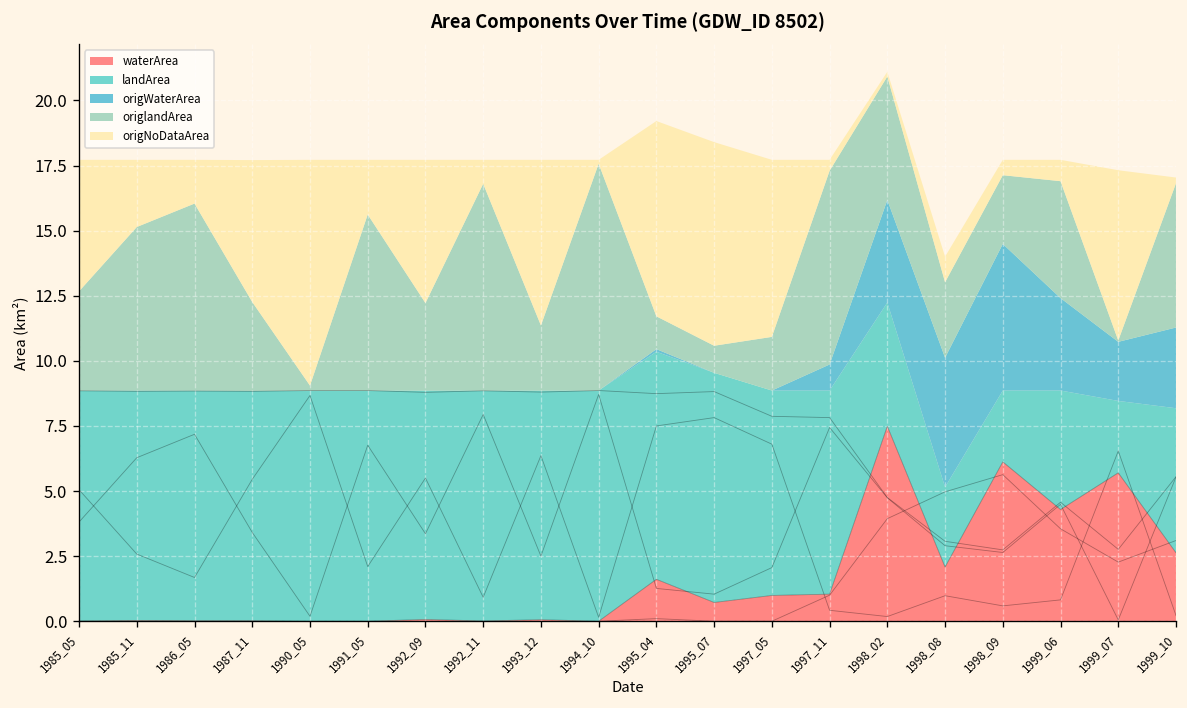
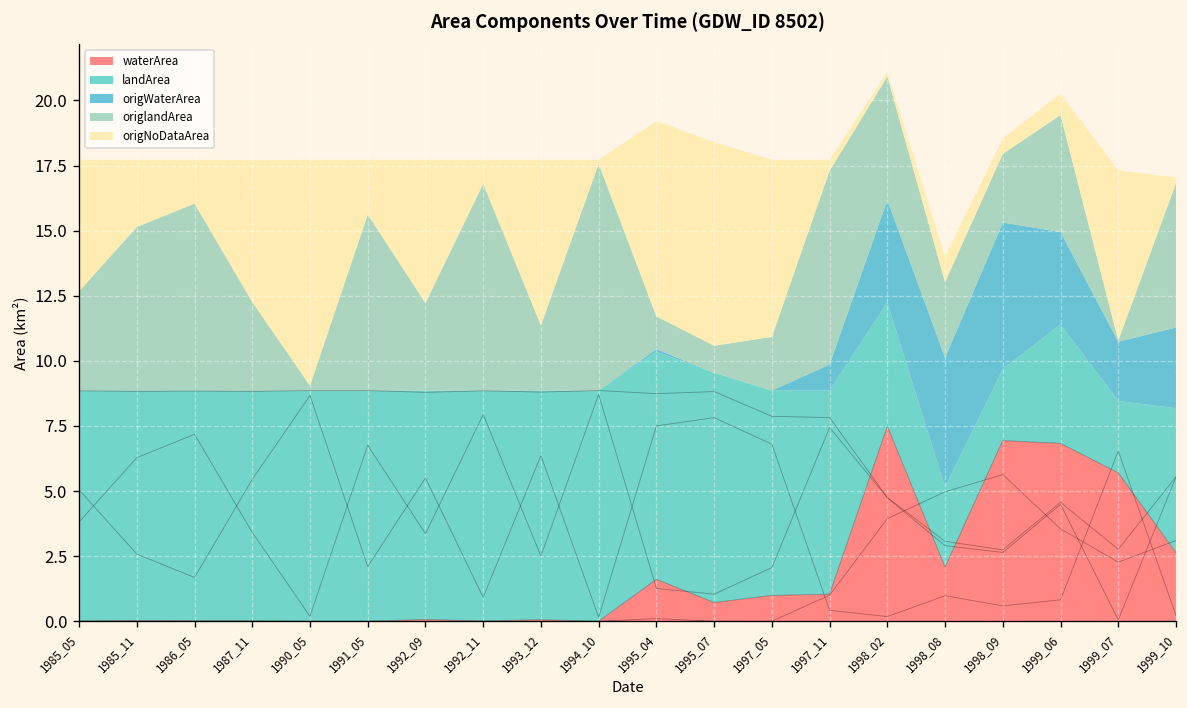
  {
    "waterArea": {
      "1995_04": 1.6,
      "1995_07": 0.7,
      "1997_05": 1.0,
      "1998_02": 7.5,
      "1998_08": 2.1,
-     "1998_09": 6.1,
-     "1999_06": 4.3,
+     "1998_09": 6.9,
+     "1999_06": 6.8,
      "1999_07": 5.7,
      "1999_10": 2.6
    },
    "origlandArea": {
      "1985_05": 3.8,
      "1985_11": 6.3,
      "1986_05": 7.2,
      "1987_11": 3.4,
      "1990_05": 0.2,
      "1991_05": 6.8,
      "1992_09": 3.4,
      "1992_11": 7.9,
      "1993_12": 2.5,
      "1994_10": 8.7,
      "1995_04": 1.3,
      "1995_07": 1.0,
      "1997_05": 2.1,
      "1997_11": 7.4,
      "1998_02": 4.7,
      "1998_08": 2.9,
      "1998_09": 2.6,
      "1999_06": 4.5,
      "1999_10": 5.5
    },
    "origNoDataArea": {
      "1985_05": 5.0,
      "1985_11": 2.6,
      "1986_05": 1.7,
      "1987_11": 5.5,
      "1990_05": 8.7,
      "1991_05": 2.1,
      "1992_09": 5.5,
      "1992_11": 0.9,
      "1993_12": 6.4,
      "1994_10": 0.1,
      "1995_04": 7.5,
      "1995_07": 7.8,
      "1997_05": 6.8,
      "1997_11": 0.4,
      "1998_02": 0.2,
      "1998_08": 1.0,
      "1998_09": 0.6,
      "1999_06": 0.8,
      "1999_07": 6.5,
      "1999_10": 0.2
    }
  }
